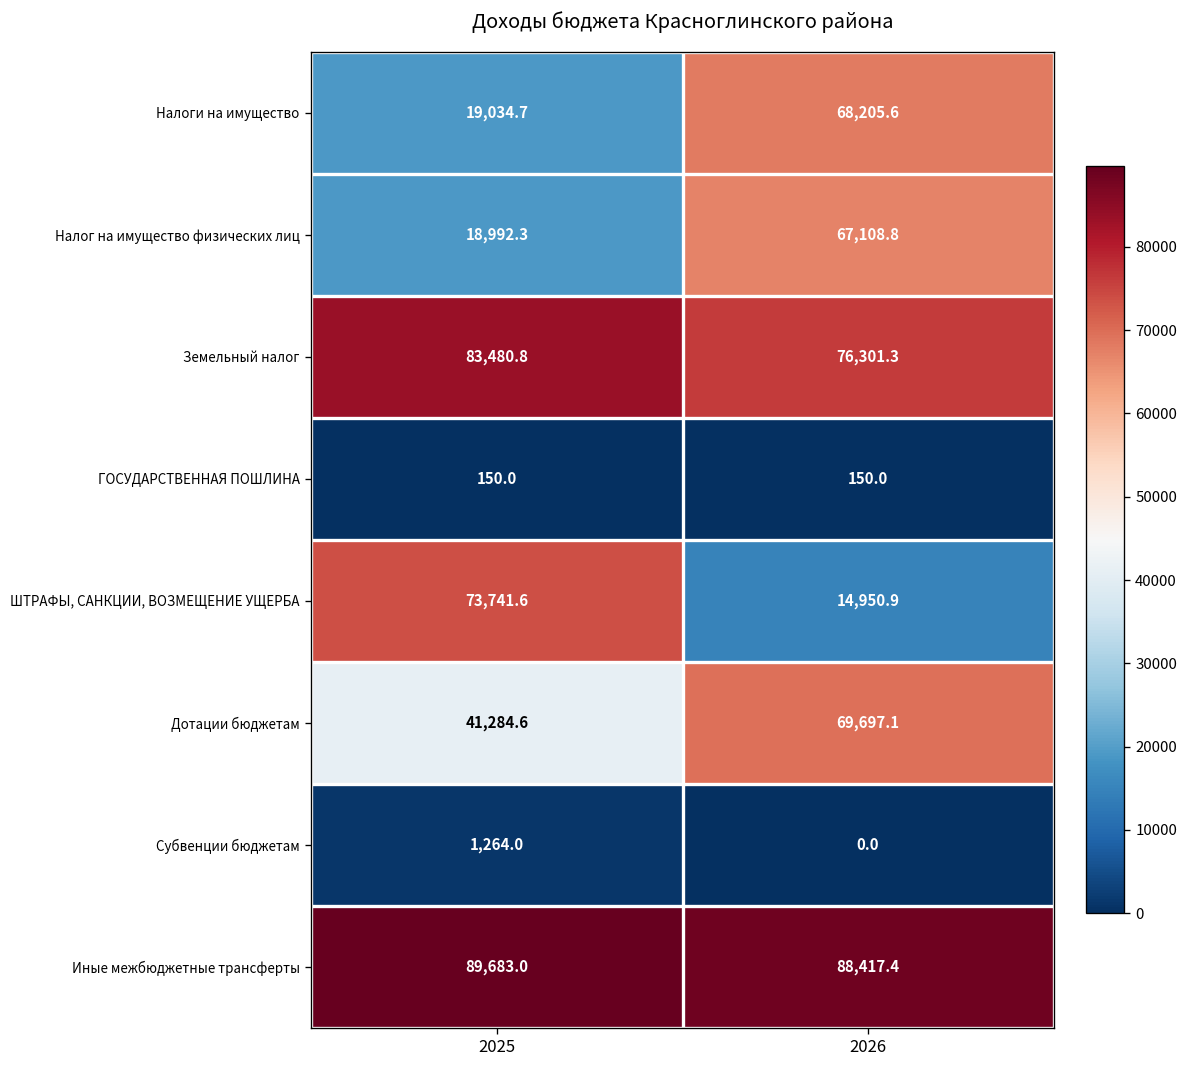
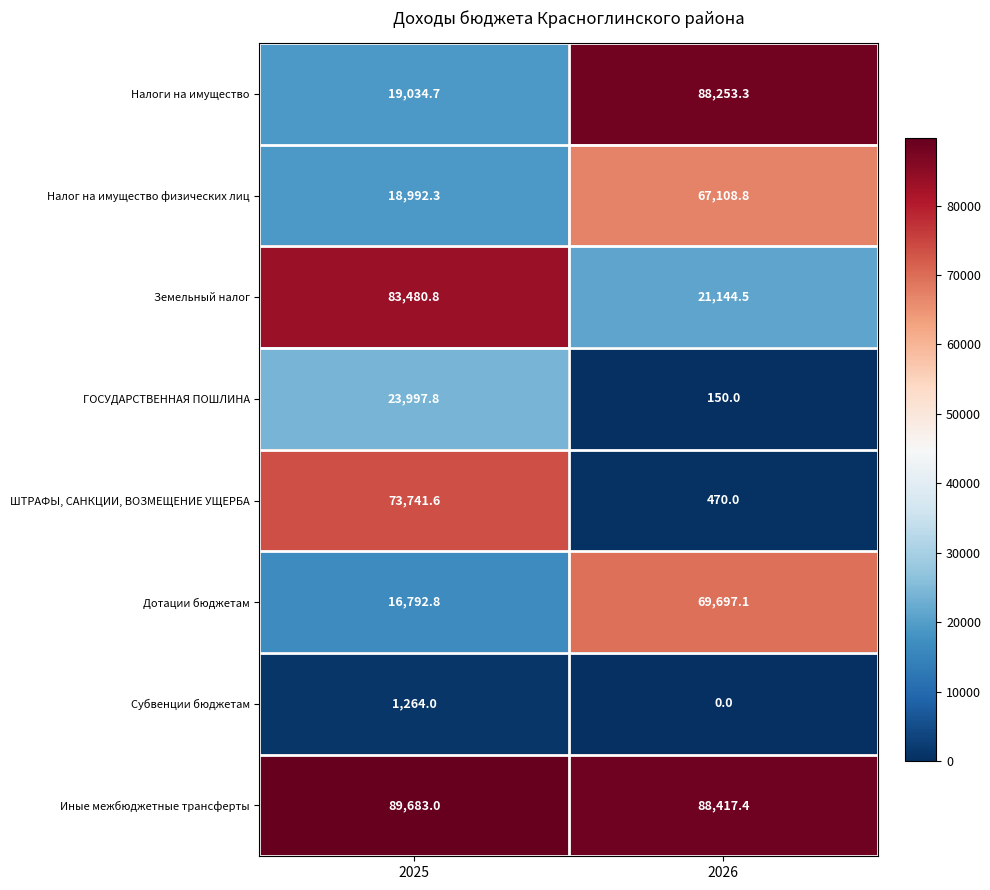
  {
    "Налоги на имущество": {
      "2025": "19,034.7",
-     "2026": "68,205.6"
+     "2026": "88,253.3"
    },
    "Налог на имущество физических лиц": {
      "2025": "18,992.3",
      "2026": "67,108.8"
    },
    "Земельный налог": {
      "2025": "83,480.8",
-     "2026": "76,301.3"
+     "2026": "21,144.5"
    },
    "ГОСУДАРСТВЕННАЯ ПОШЛИНА": {
-     "2025": "150.0",
+     "2025": "23,997.8",
      "2026": "150.0"
    },
    "ШТРАФЫ, САНКЦИИ, ВОЗМЕЩЕНИЕ УЩЕРБА": {
      "2025": "73,741.6",
-     "2026": "14,950.9"
+     "2026": "470.0"
    },
    "Дотации бюджетам": {
-     "2025": "41,284.6",
+     "2025": "16,792.8",
      "2026": "69,697.1"
    },
    "Субвенции бюджетам": {
      "2025": "1,264.0",
      "2026": "0.0"
    },
    "Иные межбюджетные трансферты": {
      "2025": "89,683.0",
      "2026": "88,417.4"
    }
  }
